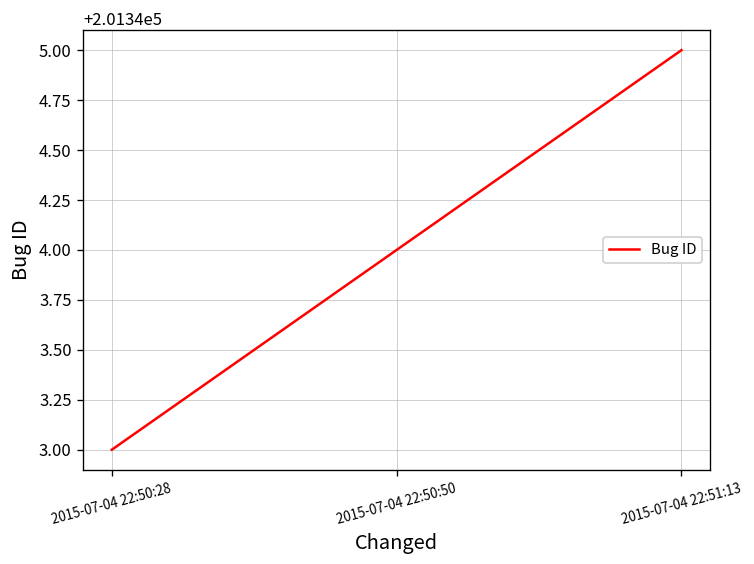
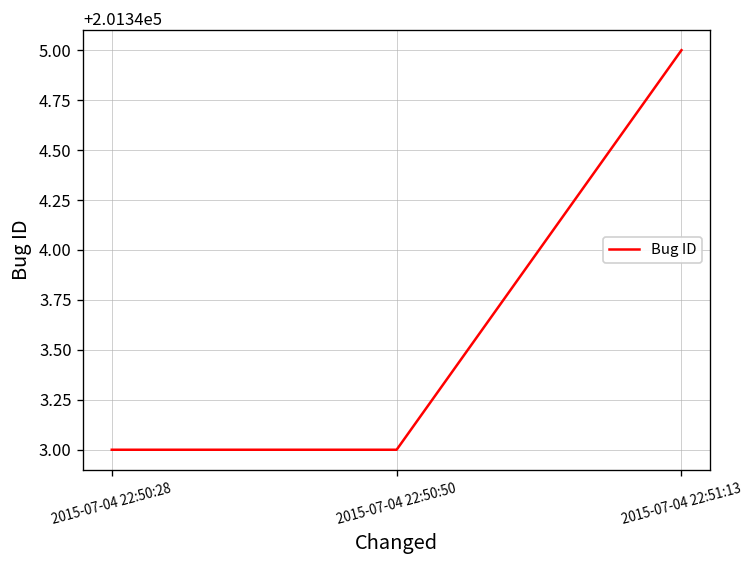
  {
    "2015-07-04 22:50:28": 201343,
-   "2015-07-04 22:50:50": 201344,
+   "2015-07-04 22:50:50": 201343,
    "2015-07-04 22:51:13": 201345
  }
